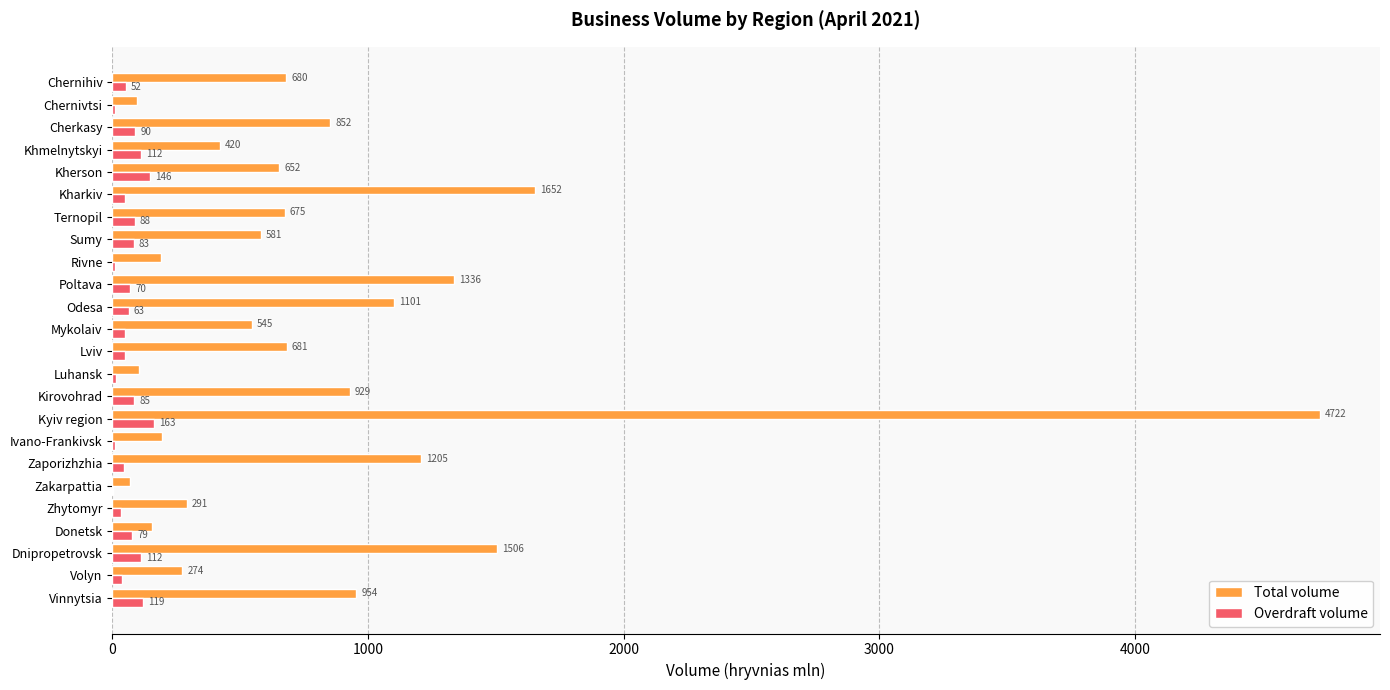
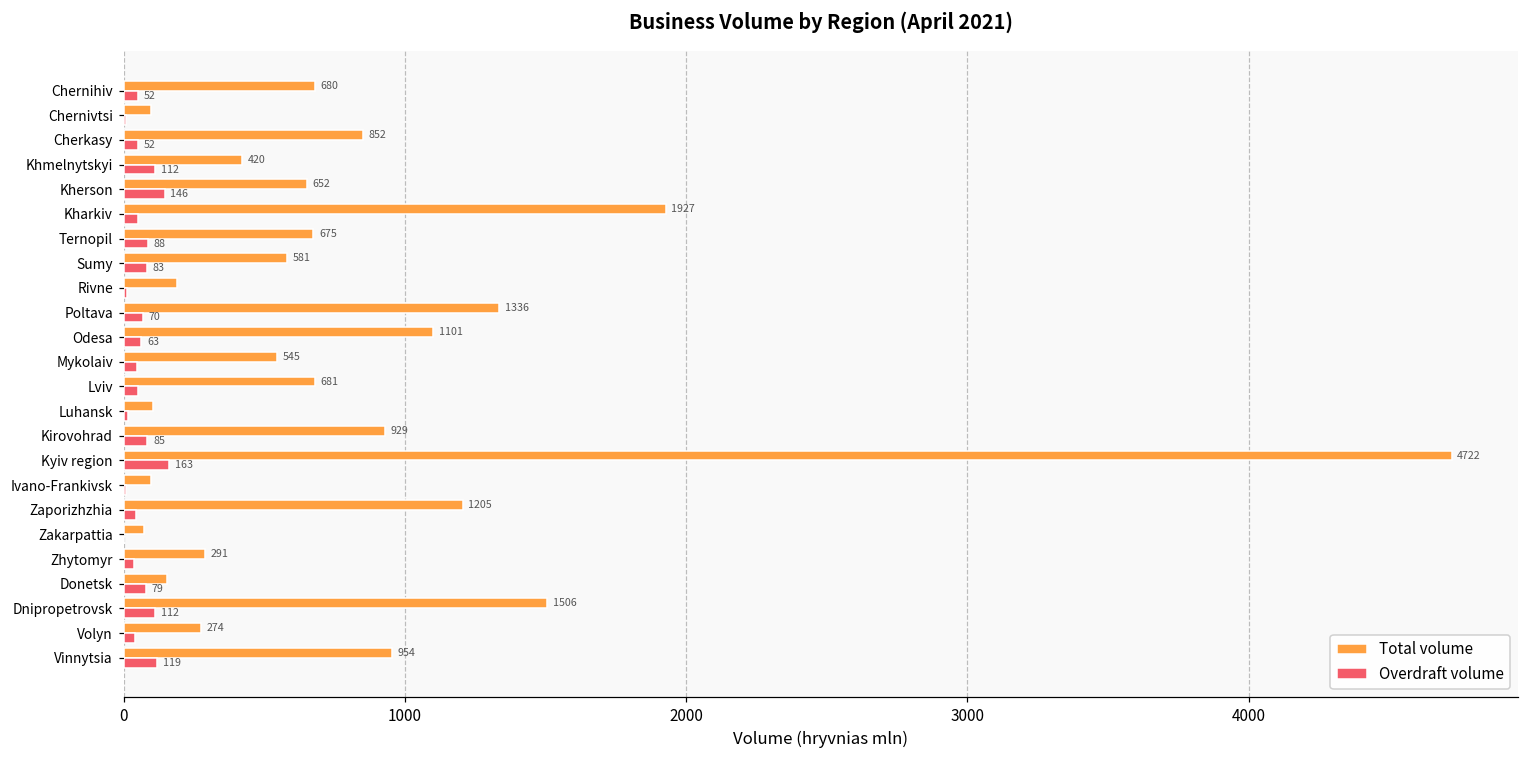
  {
    "Total volume": {
      "Chernihiv": 680,
      "Cherkasy": 852,
      "Khmelnytskyi": 420,
      "Kherson": 652,
-     "Kharkiv": 1652,
+     "Kharkiv": 1927,
      "Ternopil": 675,
      "Sumy": 581,
      "Poltava": 1336,
      "Odesa": 1101,
      "Mykolaiv": 545,
      "Lviv": 681,
      "Kirovohrad": 929,
      "Kyiv region": 4722,
-     "Ivano-Frankivsk": 190,
+     "Ivano-Frankivsk": 100,
      "Zaporizhzhia": 1205,
      "Zhytomyr": 291,
      "Dnipropetrovsk": 1506,
      "Volyn": 274,
      "Vinnytsia": 954
    },
    "Overdraft volume": {
      "Chernihiv": 52,
-     "Cherkasy": 90,
+     "Cherkasy": 52,
      "Khmelnytskyi": 112,
      "Kherson": 146,
      "Ternopil": 88,
      "Sumy": 83,
      "Poltava": 70,
      "Odesa": 63,
      "Kirovohrad": 85,
      "Kyiv region": 163,
      "Donetsk": 79,
      "Dnipropetrovsk": 112,
      "Vinnytsia": 119
    }
  }
